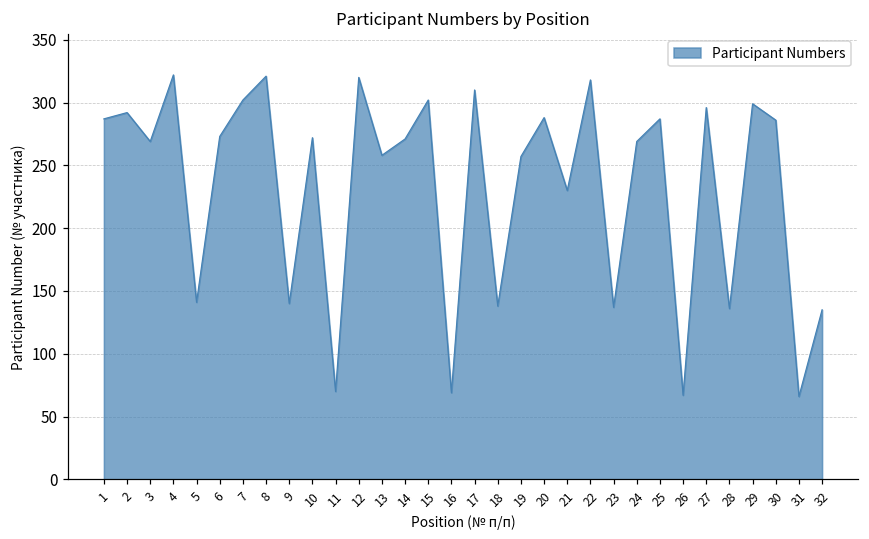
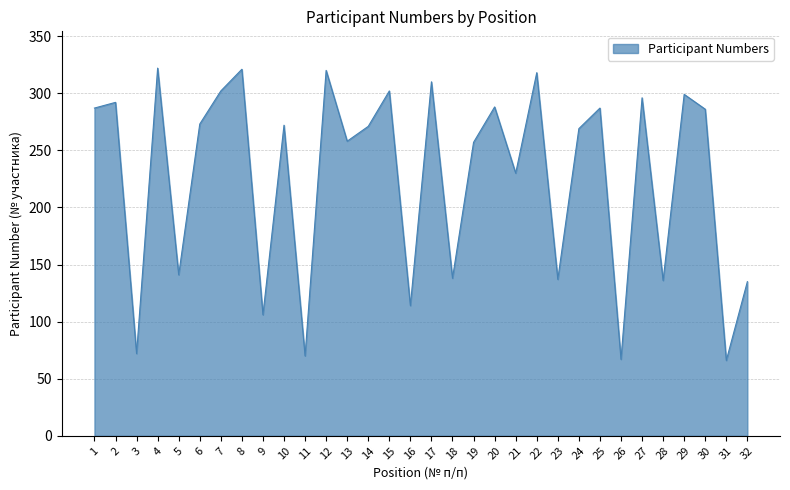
  {
    "1": 287,
    "2": 292,
-   "3": 269,
+   "3": 72,
    "4": 322,
    "5": 141,
    "6": 273,
    "7": 302,
    "8": 321,
-   "9": 140,
+   "9": 106,
    "10": 272,
    "11": 70,
    "12": 320,
    "13": 258,
    "14": 271,
    "15": 302,
-   "16": 69,
+   "16": 114,
    "17": 310,
    "18": 138,
    "19": 257,
    "20": 288,
    "21": 230,
    "22": 318,
    "23": 137,
    "24": 269,
    "25": 287,
    "26": 67,
    "27": 296,
    "28": 136,
    "29": 299,
    "30": 286,
    "31": 66,
    "32": 135
  }
